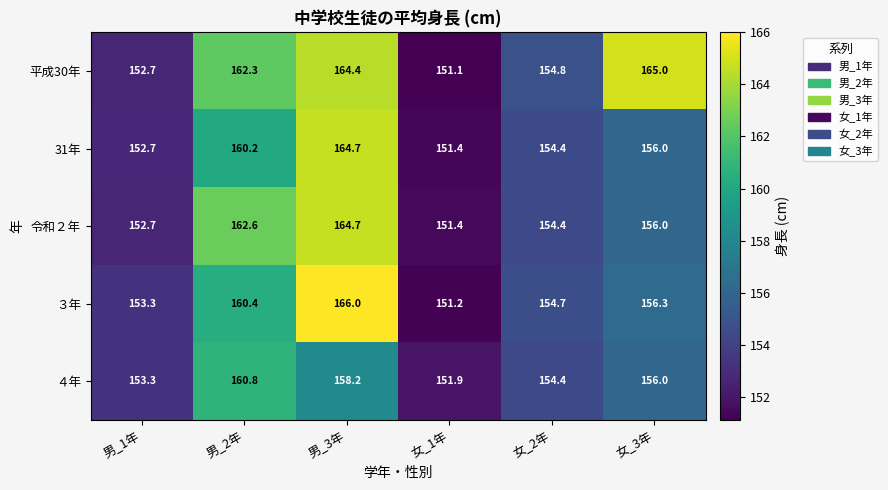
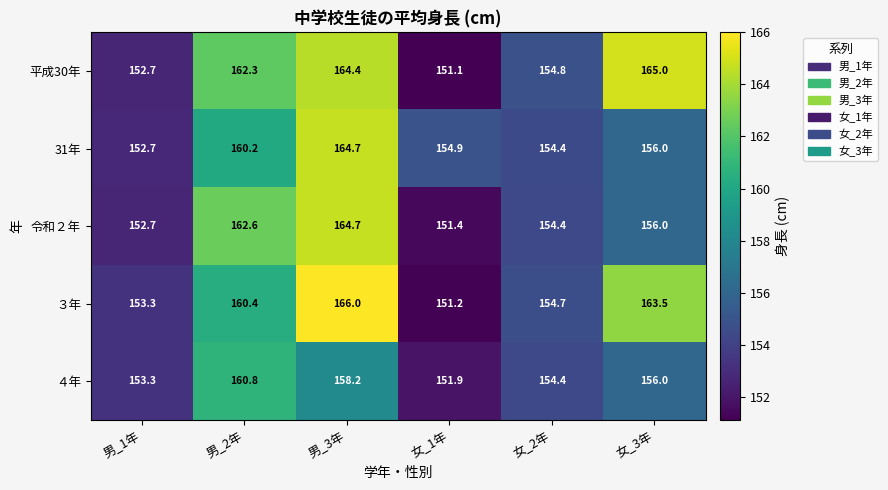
  {
    "平成30年": {
      "男_1年": 152.7,
      "男_2年": 162.3,
      "男_3年": 164.4,
      "女_1年": 151.1,
      "女_2年": 154.8,
      "女_3年": 165.0
    },
    "31年": {
      "男_1年": 152.7,
      "男_2年": 160.2,
      "男_3年": 164.7,
-     "女_1年": 151.4,
+     "女_1年": 154.9,
      "女_2年": 154.4,
      "女_3年": 156.0
    },
    "令和２年": {
      "男_1年": 152.7,
      "男_2年": 162.6,
      "男_3年": 164.7,
      "女_1年": 151.4,
      "女_2年": 154.4,
      "女_3年": 156.0
    },
    "３年": {
      "男_1年": 153.3,
      "男_2年": 160.4,
      "男_3年": 166.0,
      "女_1年": 151.2,
      "女_2年": 154.7,
-     "女_3年": 156.3
+     "女_3年": 163.5
    },
    "４年": {
      "男_1年": 153.3,
      "男_2年": 160.8,
      "男_3年": 158.2,
      "女_1年": 151.9,
      "女_2年": 154.4,
      "女_3年": 156.0
    }
  }
